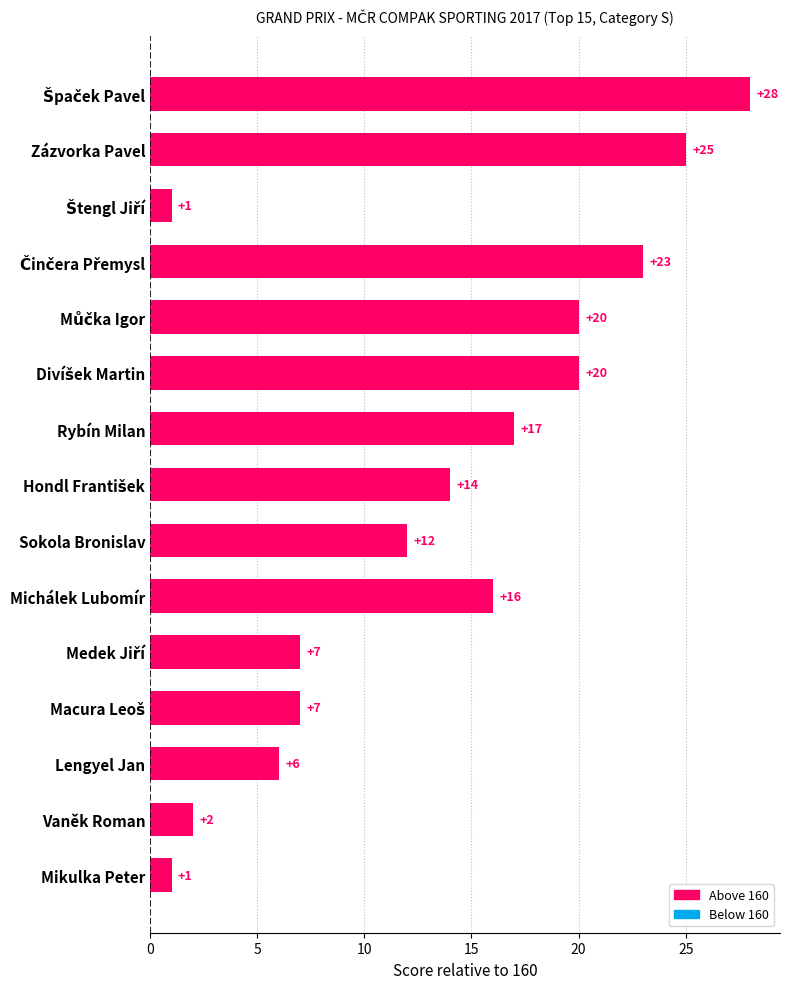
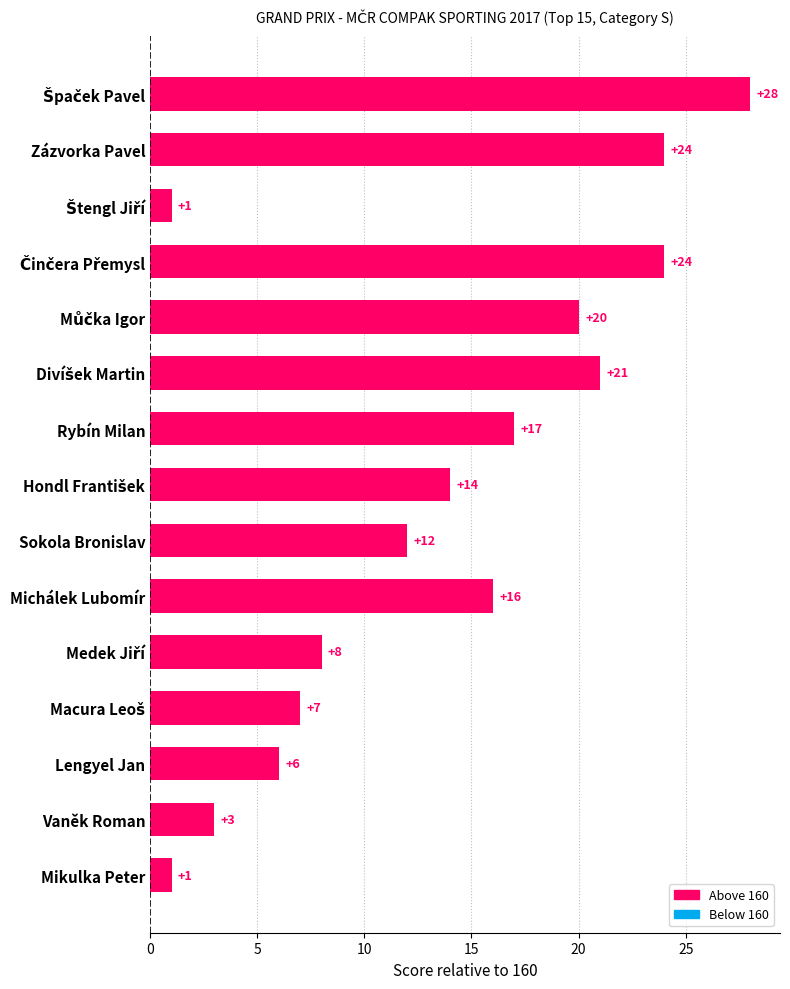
  {
    "Špaček Pavel": "+28",
-   "Zázvorka Pavel": "+25",
+   "Zázvorka Pavel": "+24",
    "Štengl Jiří": "+1",
-   "Činčera Přemysl": "+23",
+   "Činčera Přemysl": "+24",
    "Můčka Igor": "+20",
-   "Divíšek Martin": "+20",
+   "Divíšek Martin": "+21",
    "Rybín Milan": "+17",
    "Hondl František": "+14",
    "Sokola Bronislav": "+12",
    "Michálek Lubomír": "+16",
-   "Medek Jiří": "+7",
+   "Medek Jiří": "+8",
    "Macura Leoš": "+7",
    "Lengyel Jan": "+6",
-   "Vaněk Roman": "+2",
+   "Vaněk Roman": "+3",
    "Mikulka Peter": "+1"
  }
